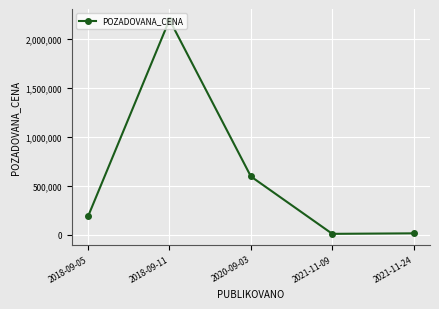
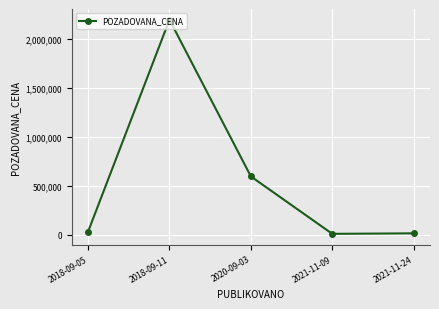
  {
-   "2018-09-05": "200,000",
+   "2018-09-05": "0",
    "2020-09-03": "600,000",
    "2021-11-09": "0",
    "2021-11-24": "0"
  }
